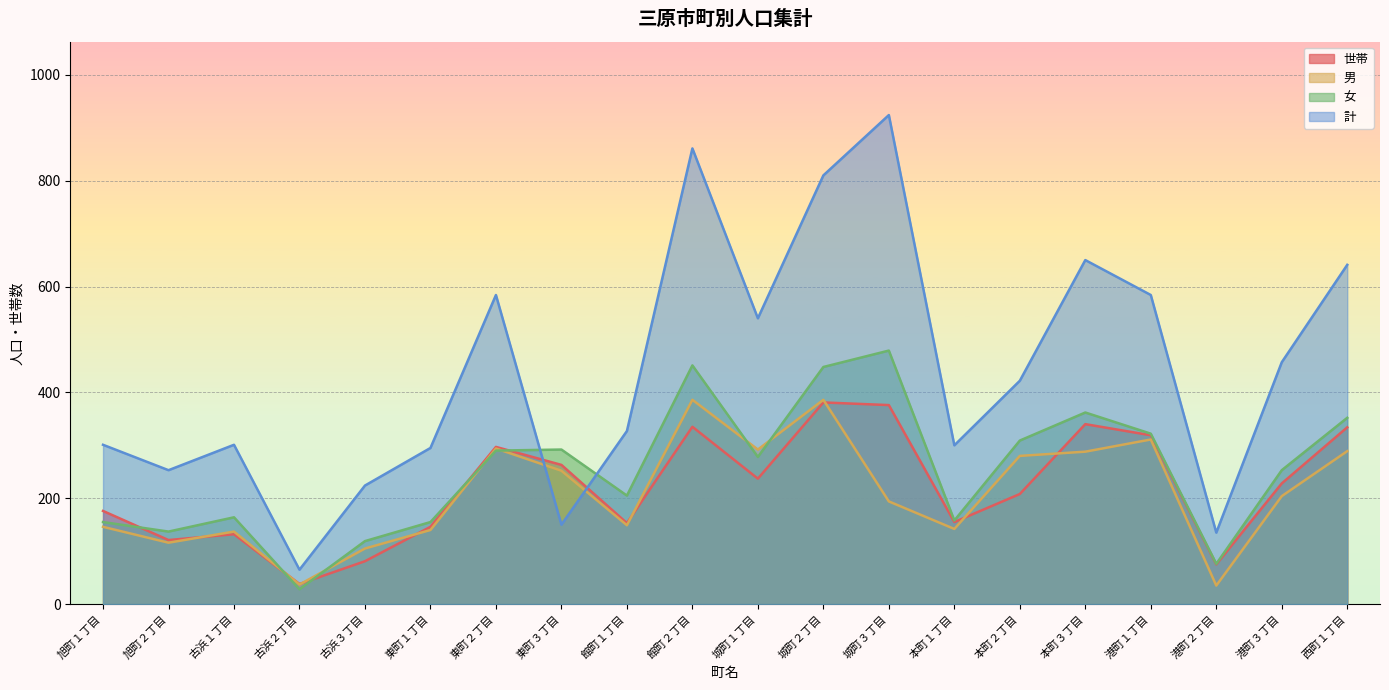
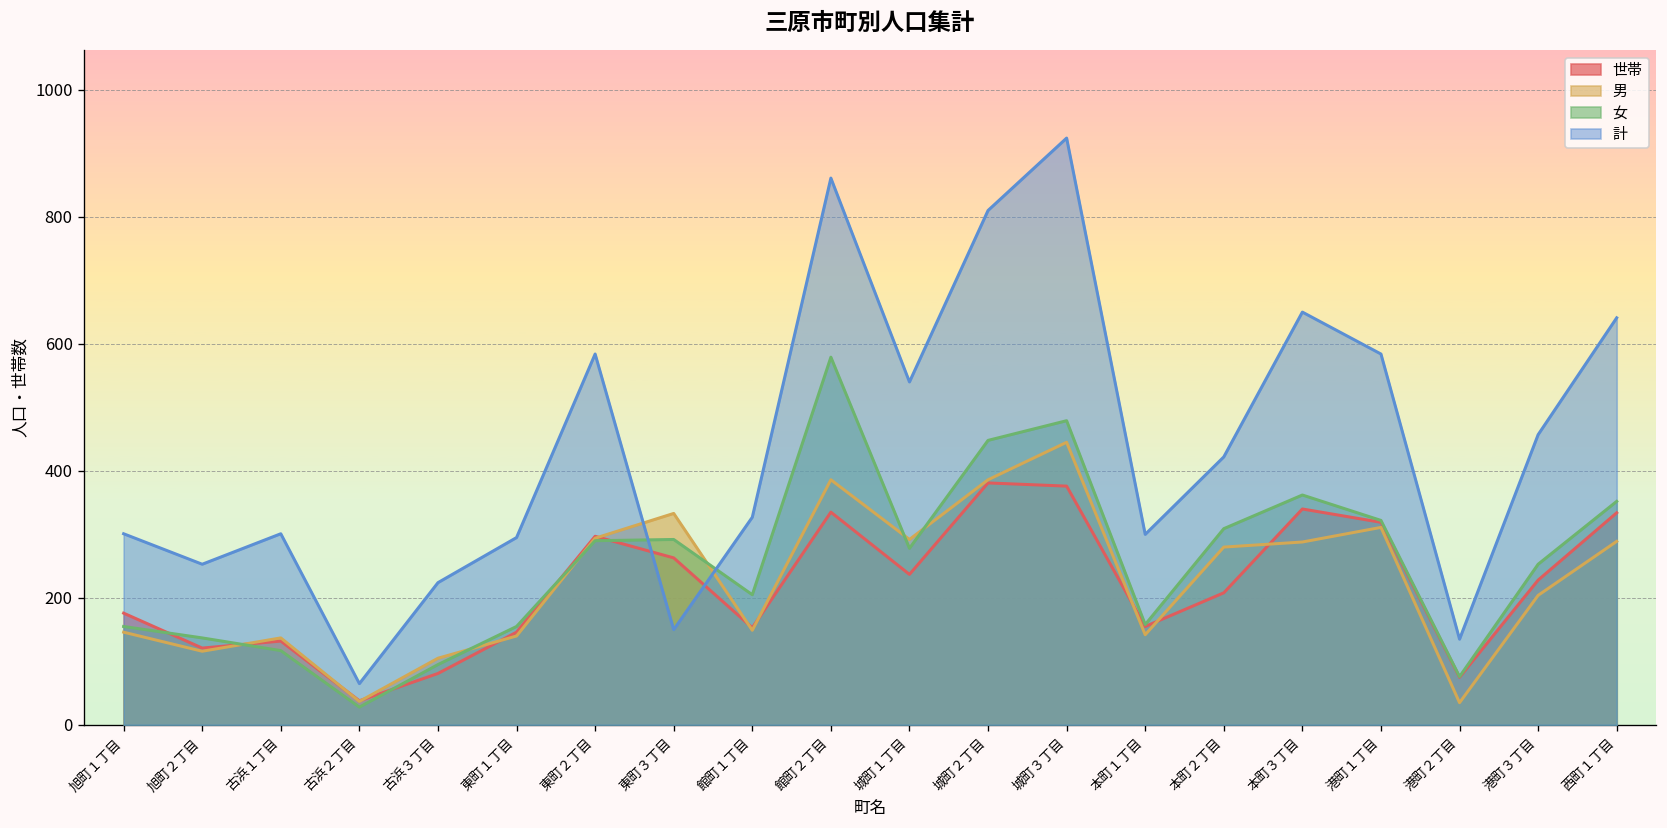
  {
    "世帯": {
      "旭町１丁目": 180,
      "旭町２丁目": 120,
      "古浜１丁目": 130,
      "古浜３丁目": 80,
      "東町１丁目": 150,
      "東町３丁目": 260,
      "館町２丁目": 340,
      "城町１丁目": 240,
      "城町２丁目": 380,
      "城町３丁目": 380,
      "本町２丁目": 210,
      "本町３丁目": 340,
      "港町３丁目": 230,
      "西町１丁目": 330
    },
    "男": {
      "旭町１丁目": 150,
      "旭町２丁目": 120,
      "古浜１丁目": 140,
      "古浜３丁目": 110,
      "東町１丁目": 140,
-     "東町３丁目": 250,
+     "東町３丁目": 330,
      "館町２丁目": 390,
      "城町１丁目": 290,
      "城町２丁目": 390,
-     "城町３丁目": 190,
+     "城町３丁目": 450,
      "本町１丁目": 140,
      "本町２丁目": 280,
      "本町３丁目": 290,
      "港町１丁目": 310,
      "港町２丁目": 40,
      "港町３丁目": 200,
      "西町１丁目": 290
    },
    "女": {
      "旭町１丁目": 160,
      "旭町２丁目": 140,
-     "古浜１丁目": 160,
+     "古浜１丁目": 120,
      "古浜２丁目": 30,
-     "古浜３丁目": 120,
+     "古浜３丁目": 100,
      "東町１丁目": 160,
      "東町３丁目": 290,
      "館町１丁目": 210,
-     "館町２丁目": 450,
+     "館町２丁目": 580,
      "城町１丁目": 280,
      "城町２丁目": 450,
      "城町３丁目": 480,
      "本町２丁目": 310,
      "本町３丁目": 360,
      "港町３丁目": 250,
      "西町１丁目": 350
    },
    "計": {
      "旭町１丁目": 300,
      "旭町２丁目": 250,
      "古浜１丁目": 300,
      "古浜２丁目": 70,
      "古浜３丁目": 220,
      "東町１丁目": 300,
      "東町２丁目": 580,
      "東町３丁目": 150,
      "館町１丁目": 330,
      "館町２丁目": 860,
      "城町１丁目": 540,
      "城町２丁目": 810,
      "城町３丁目": 920,
      "本町１丁目": 300,
      "本町２丁目": 420,
      "本町３丁目": 650,
      "港町１丁目": 580,
      "港町２丁目": 140,
      "港町３丁目": 460,
      "西町１丁目": 640
    }
  }
